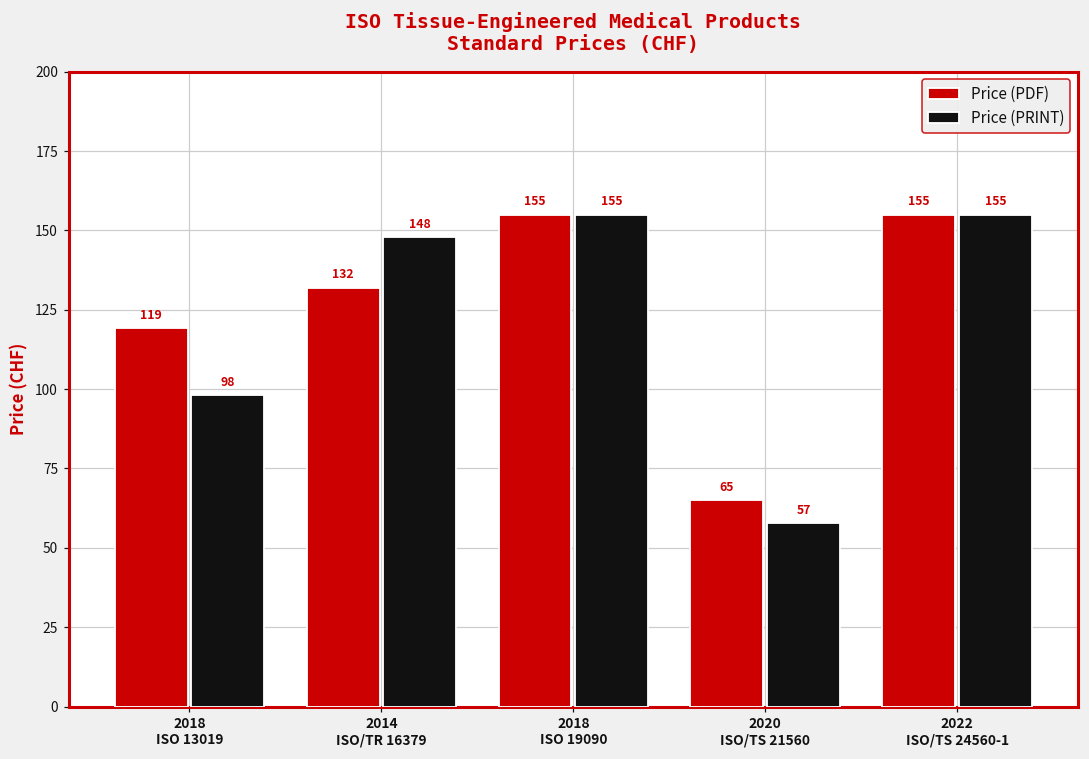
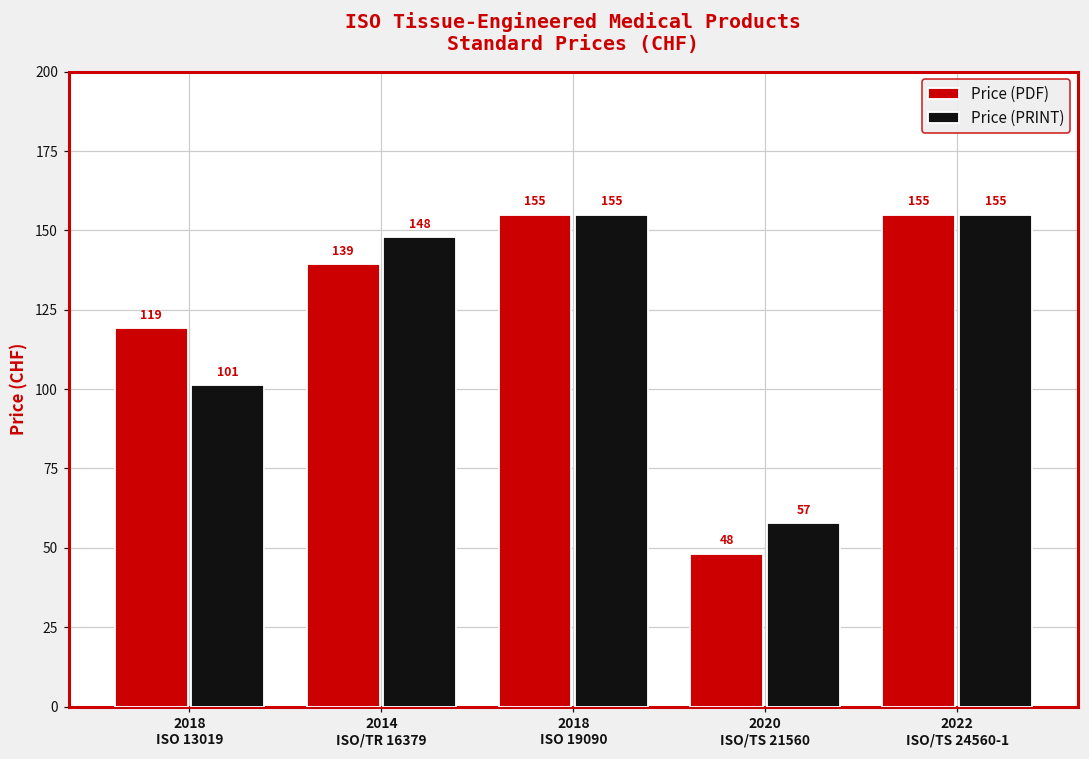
  {
    "Price (PDF)": {
      "2018 ISO 13019": 119,
-     "2014 ISO/TR 16379": 132,
+     "2014 ISO/TR 16379": 139,
      "2018 ISO 19090": 155,
-     "2020 ISO/TS 21560": 65,
+     "2020 ISO/TS 21560": 48,
      "2022 ISO/TS 24560-1": 155
    },
    "Price (PRINT)": {
-     "2018 ISO 13019": 98,
+     "2018 ISO 13019": 101,
      "2014 ISO/TR 16379": 148,
      "2018 ISO 19090": 155,
      "2022 ISO/TS 24560-1": 155
    }
  }
